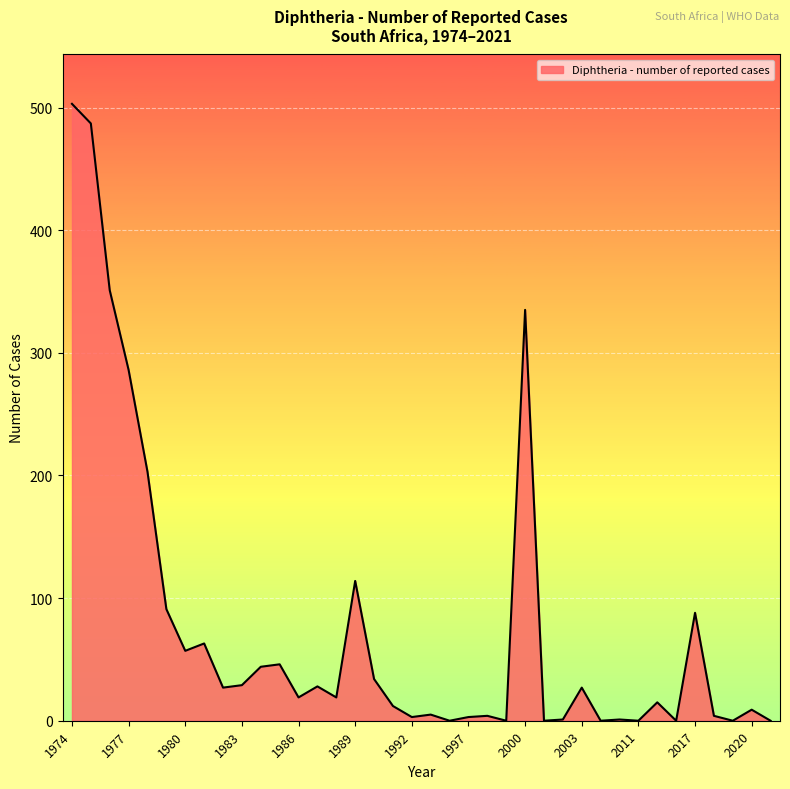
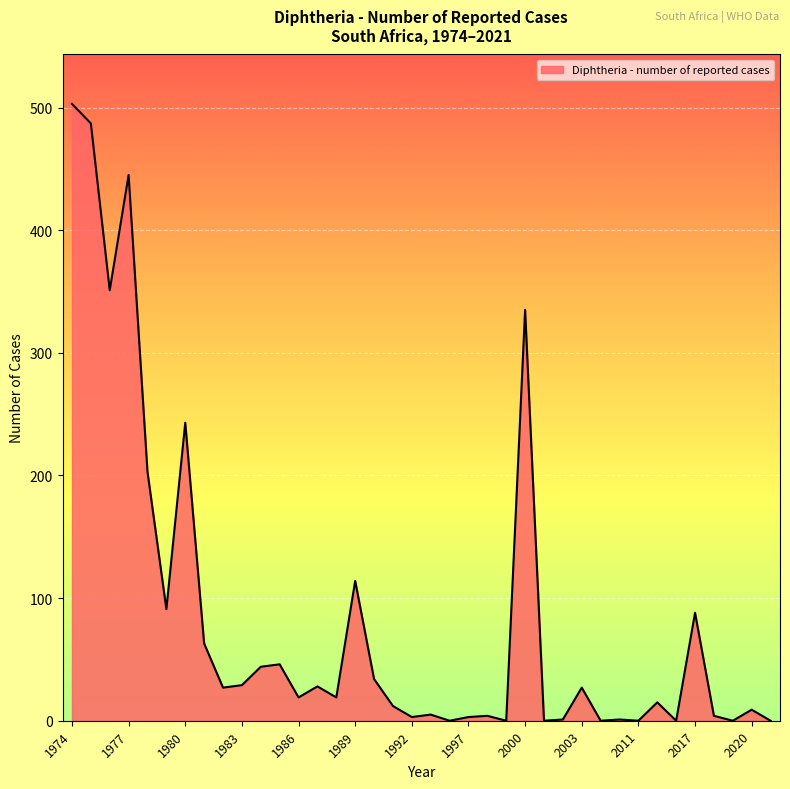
  {
    "1974": 503,
-   "1977": 286,
-   "1980": 57,
+   "1977": 445,
+   "1980": 243,
    "1983": 29,
    "1986": 19,
    "1989": 114,
    "1992": 3,
    "1997": 3,
    "2000": 335,
    "2003": 27,
    "2011": 0,
    "2017": 88,
    "2020": 9
  }
